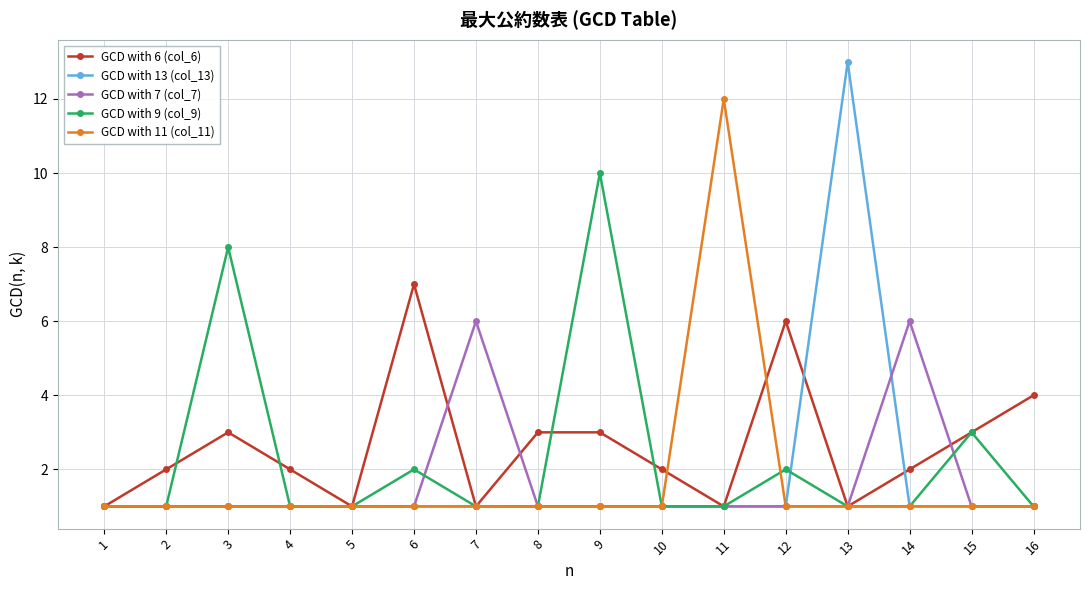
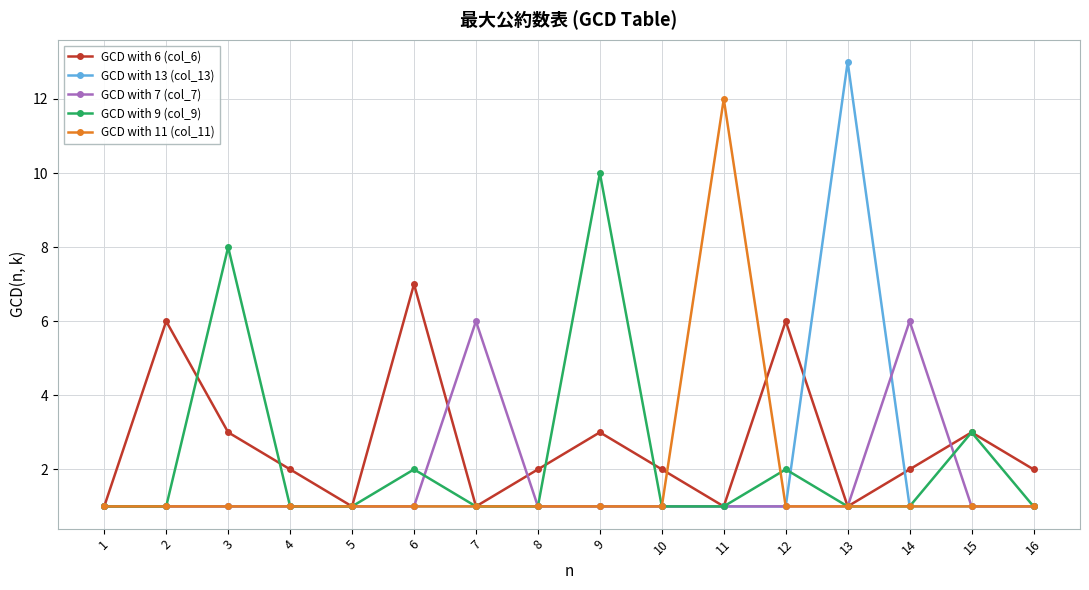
  {
    "GCD with 6 (col_6)": {
-     "2": 2,
+     "2": 6,
      "3": 3,
      "4": 2,
      "6": 7,
-     "8": 3,
+     "8": 2,
      "9": 3,
      "10": 2,
      "12": 6,
      "14": 2,
-     "16": 4
+     "16": 2
    },
    "GCD with 13 (col_13)": {
      "13": 13
    },
    "GCD with 7 (col_7)": {
      "7": 6,
      "14": 6
    },
    "GCD with 9 (col_9)": {
      "3": 8,
      "6": 2,
      "9": 10,
      "12": 2
    },
    "GCD with 11 (col_11)": {
      "11": 12
    }
  }
